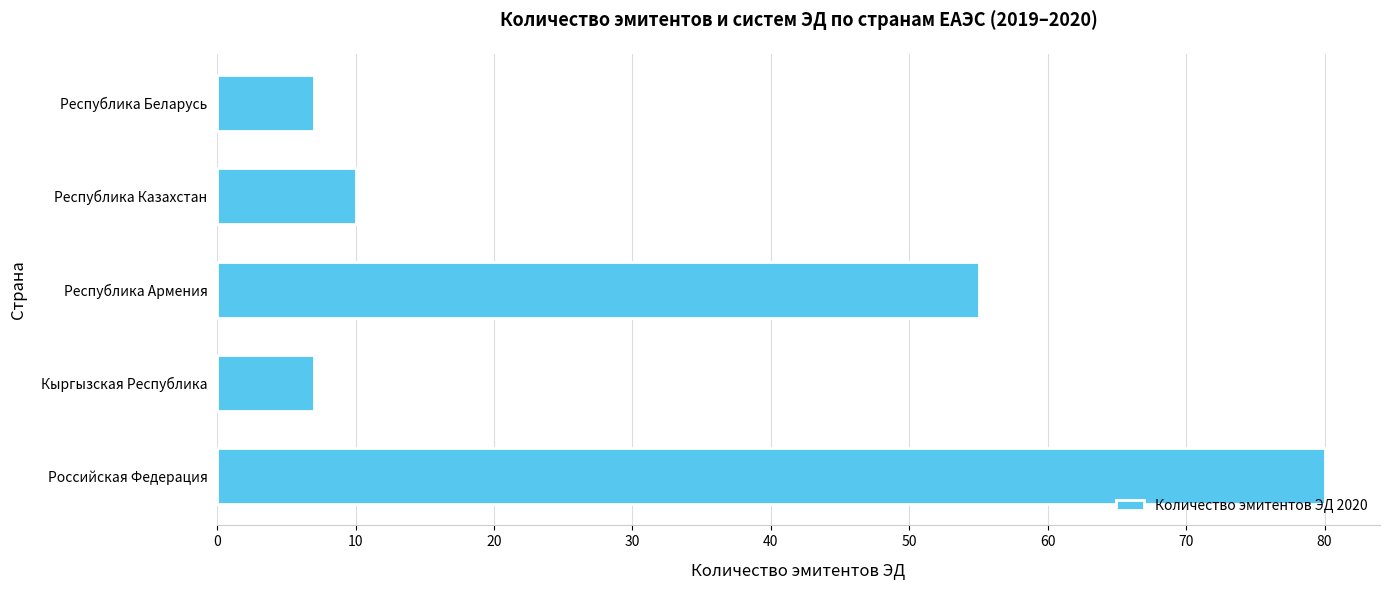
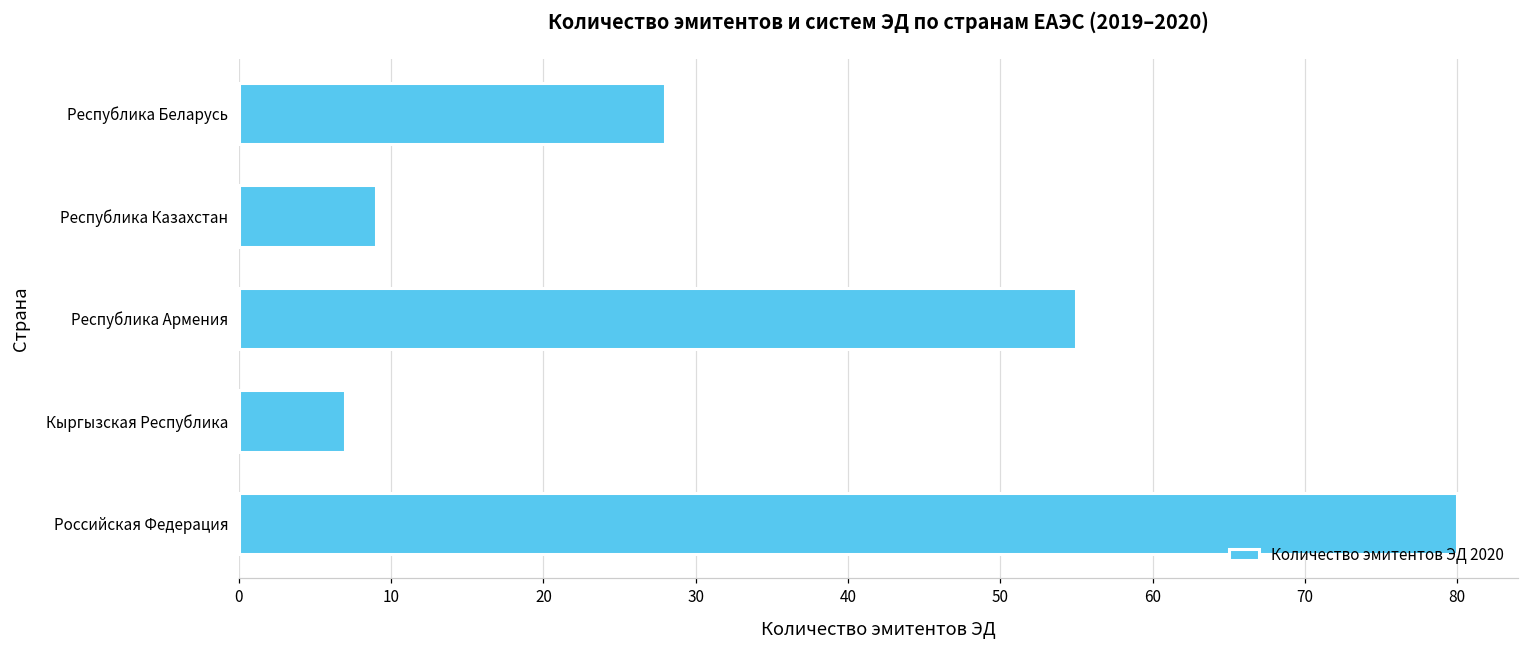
  {
-   "Республика Беларусь": 7,
-   "Республика Казахстан": 10,
+   "Республика Беларусь": 28,
+   "Республика Казахстан": 9,
    "Республика Армения": 55,
    "Кыргызская Республика": 7,
    "Российская Федерация": 80
  }
